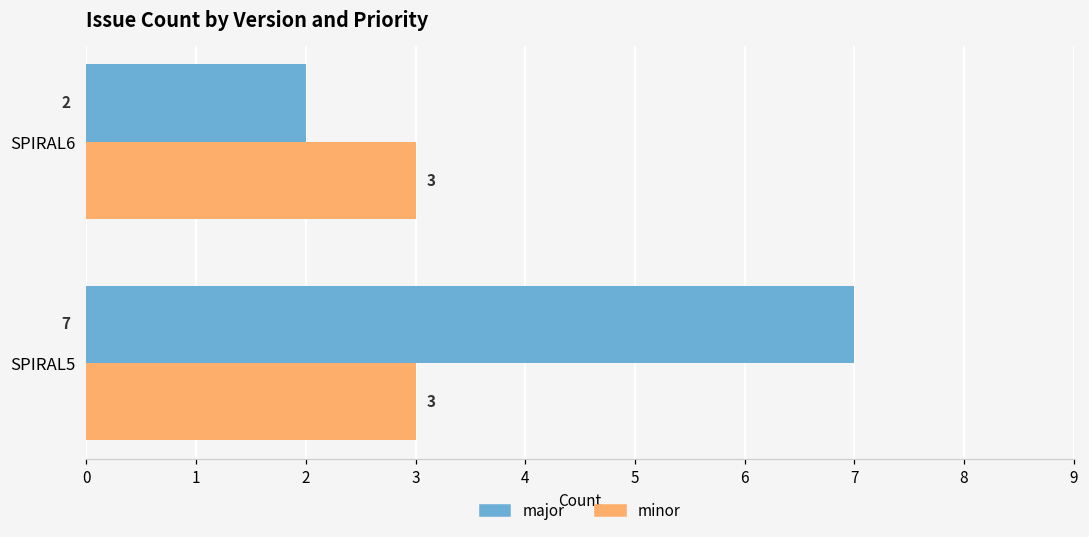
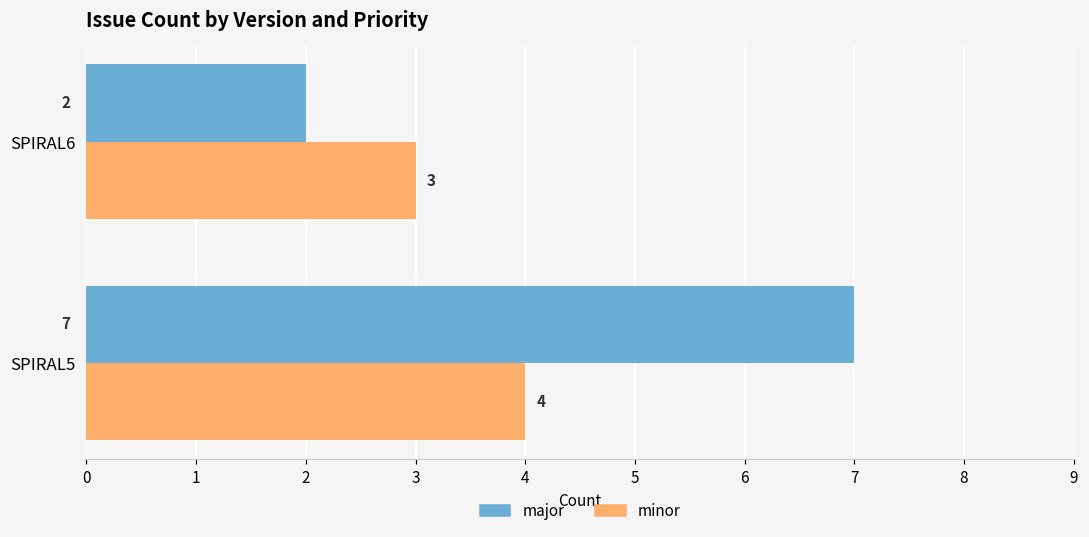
  {
    "major": {
      "SPIRAL6": 2.0,
      "SPIRAL5": 7.0
    },
    "minor": {
      "SPIRAL6": 3,
-     "SPIRAL5": 3
+     "SPIRAL5": 4
    }
  }
